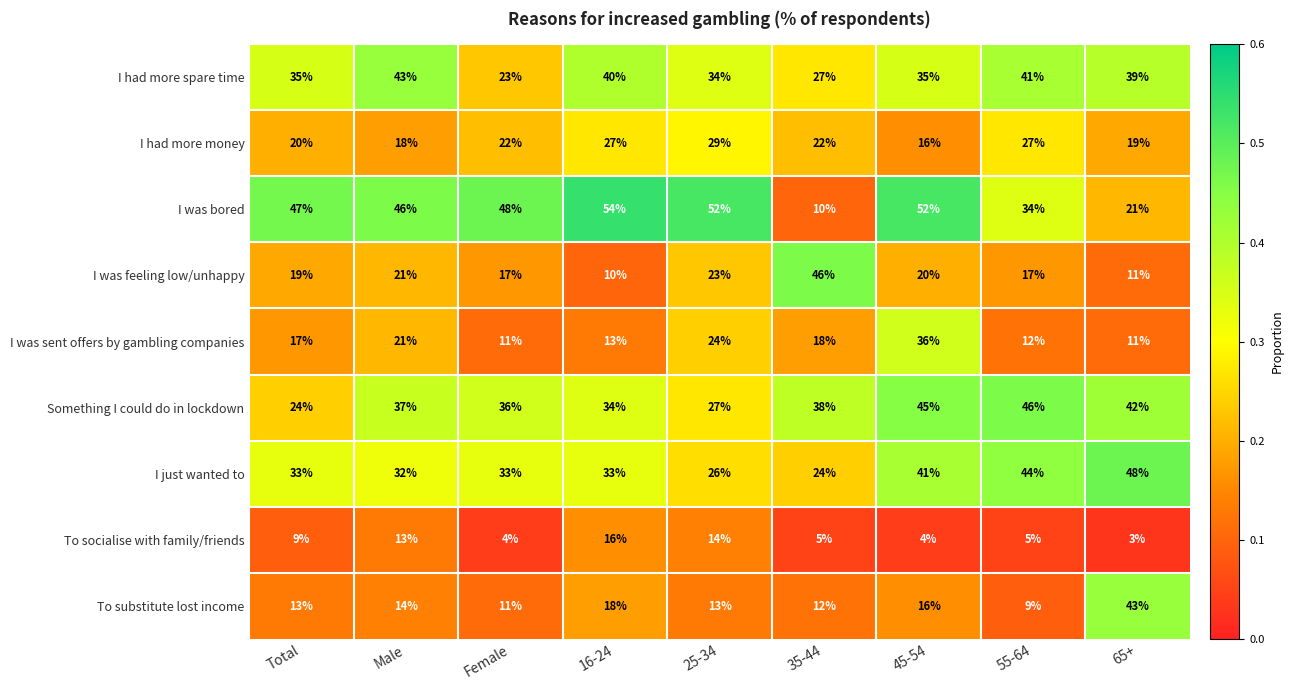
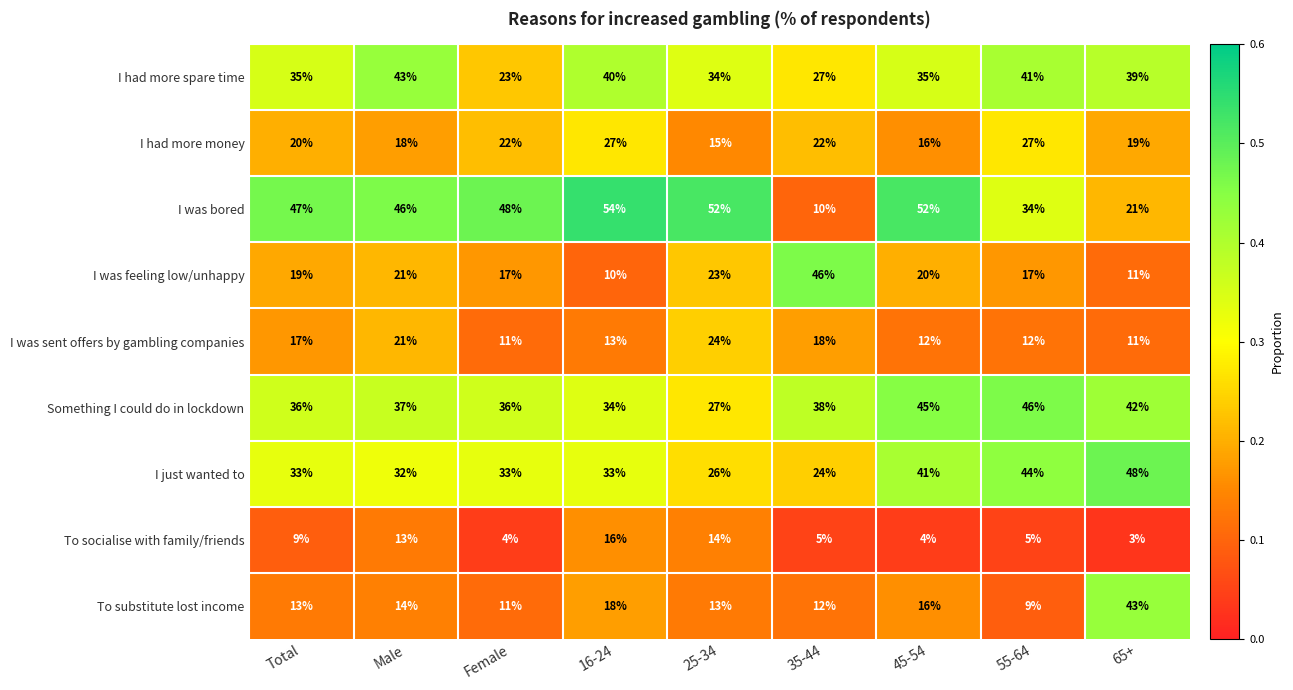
  {
    "I had more spare time": {
      "Total": "35%",
      "Male": "43%",
      "Female": "23%",
      "16-24": "40%",
      "25-34": "34%",
      "35-44": "27%",
      "45-54": "35%",
      "55-64": "41%",
      "65+": "39%"
    },
    "I had more money": {
      "Total": "20%",
      "Male": "18%",
      "Female": "22%",
      "16-24": "27%",
-     "25-34": "29%",
+     "25-34": "15%",
      "35-44": "22%",
      "45-54": "16%",
      "55-64": "27%",
      "65+": "19%"
    },
    "I was bored": {
      "Total": "47%",
      "Male": "46%",
      "Female": "48%",
      "16-24": "54%",
      "25-34": "52%",
      "35-44": "10%",
      "45-54": "52%",
      "55-64": "34%",
      "65+": "21%"
    },
    "I was feeling low/unhappy": {
      "Total": "19%",
      "Male": "21%",
      "Female": "17%",
      "16-24": "10%",
      "25-34": "23%",
      "35-44": "46%",
      "45-54": "20%",
      "55-64": "17%",
      "65+": "11%"
    },
    "I was sent offers by gambling companies": {
      "Total": "17%",
      "Male": "21%",
      "Female": "11%",
      "16-24": "13%",
      "25-34": "24%",
      "35-44": "18%",
-     "45-54": "36%",
+     "45-54": "12%",
      "55-64": "12%",
      "65+": "11%"
    },
    "Something I could do in lockdown": {
-     "Total": "24%",
+     "Total": "36%",
      "Male": "37%",
      "Female": "36%",
      "16-24": "34%",
      "25-34": "27%",
      "35-44": "38%",
      "45-54": "45%",
      "55-64": "46%",
      "65+": "42%"
    },
    "I just wanted to": {
      "Total": "33%",
      "Male": "32%",
      "Female": "33%",
      "16-24": "33%",
      "25-34": "26%",
      "35-44": "24%",
      "45-54": "41%",
      "55-64": "44%",
      "65+": "48%"
    },
    "To socialise with family/friends": {
      "Total": "9%",
      "Male": "13%",
      "Female": "4%",
      "16-24": "16%",
      "25-34": "14%",
      "35-44": "5%",
      "45-54": "4%",
      "55-64": "5%",
      "65+": "3%"
    },
    "To substitute lost income": {
      "Total": "13%",
      "Male": "14%",
      "Female": "11%",
      "16-24": "18%",
      "25-34": "13%",
      "35-44": "12%",
      "45-54": "16%",
      "55-64": "9%",
      "65+": "43%"
    }
  }
